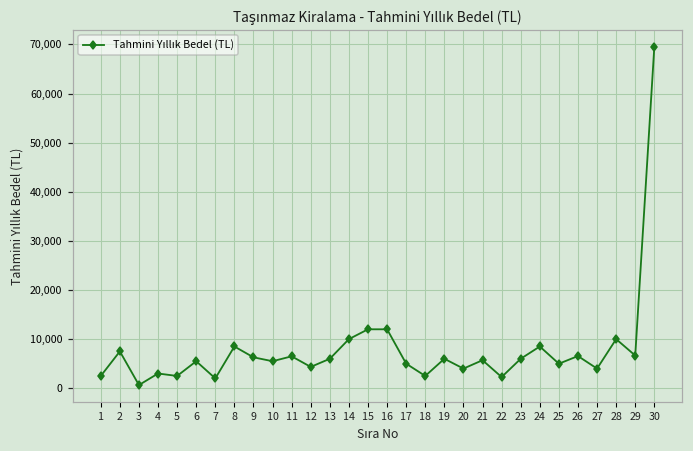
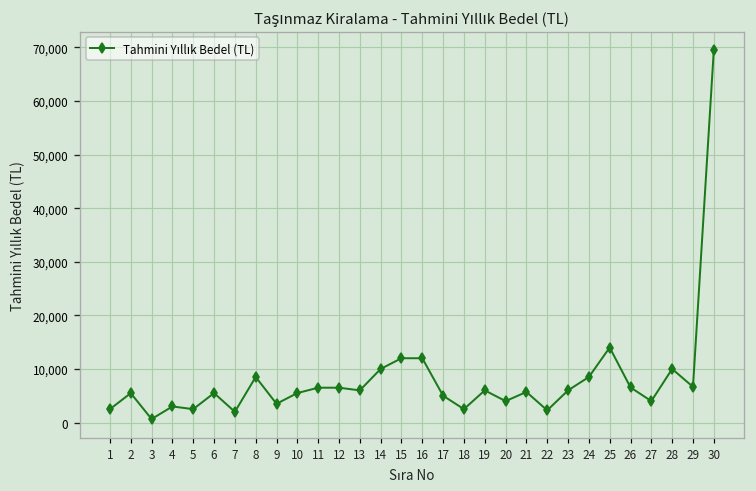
  {
    "1": "3,000",
-   "2": "8,000",
+   "2": "5,000",
    "3": "1,000",
    "4": "3,000",
    "5": "3,000",
    "6": "6,000",
    "7": "2,000",
    "8": "9,000",
-   "9": "6,000",
+   "9": "4,000",
    "10": "6,000",
    "11": "7,000",
-   "12": "4,000",
+   "12": "7,000",
    "13": "6,000",
    "14": "10,000",
    "15": "12,000",
    "16": "12,000",
    "17": "5,000",
    "18": "3,000",
    "19": "6,000",
    "20": "4,000",
    "21": "6,000",
    "22": "2,000",
    "23": "6,000",
    "24": "9,000",
-   "25": "5,000",
+   "25": "14,000",
    "26": "7,000",
    "27": "4,000",
    "28": "10,000",
    "29": "7,000",
    "30": "70,000"
  }
